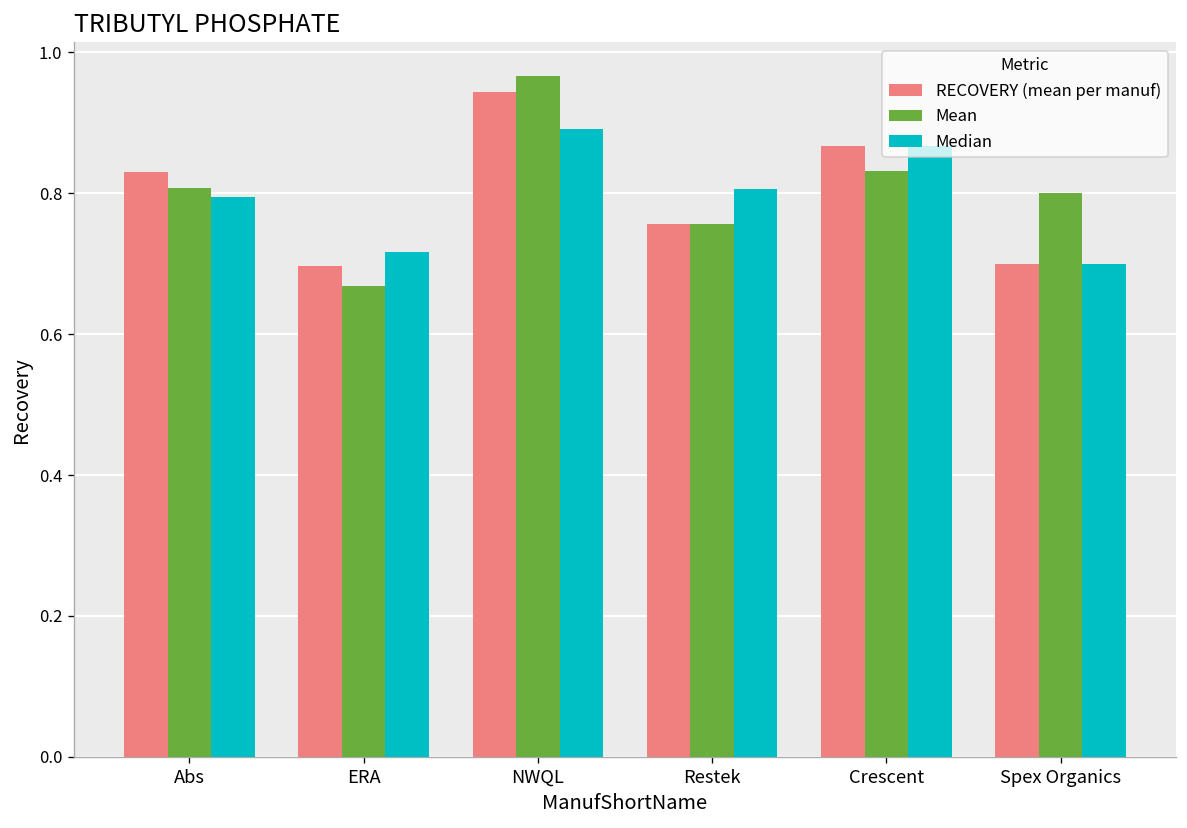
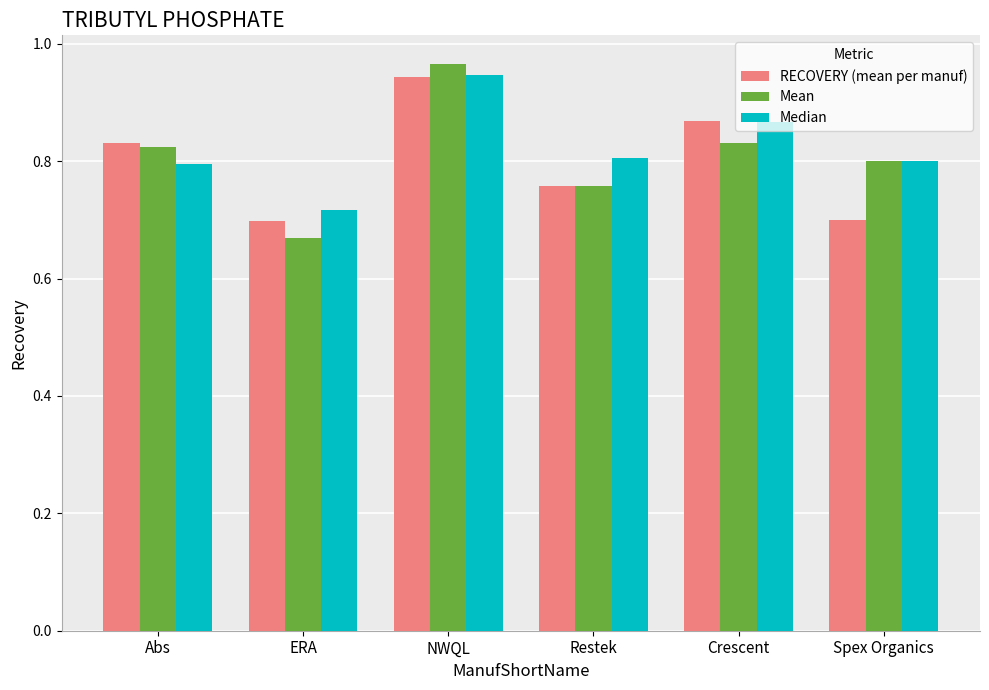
  {
    "RECOVERY (mean per manuf)": {
      "Abs": 0.83,
      "ERA": 0.70,
      "NWQL": 0.94,
      "Restek": 0.76,
      "Crescent": 0.87,
      "Spex Organics": 0.70
    },
    "Mean": {
-     "Abs": 0.81,
+     "Abs": 0.82,
      "ERA": 0.67,
      "NWQL": 0.97,
      "Restek": 0.76,
      "Crescent": 0.83,
      "Spex Organics": 0.80
    },
    "Median": {
      "Abs": 0.80,
      "ERA": 0.72,
-     "NWQL": 0.89,
+     "NWQL": 0.95,
      "Restek": 0.81,
-     "Spex Organics": 0.7
+     "Spex Organics": 0.8
    }
  }
